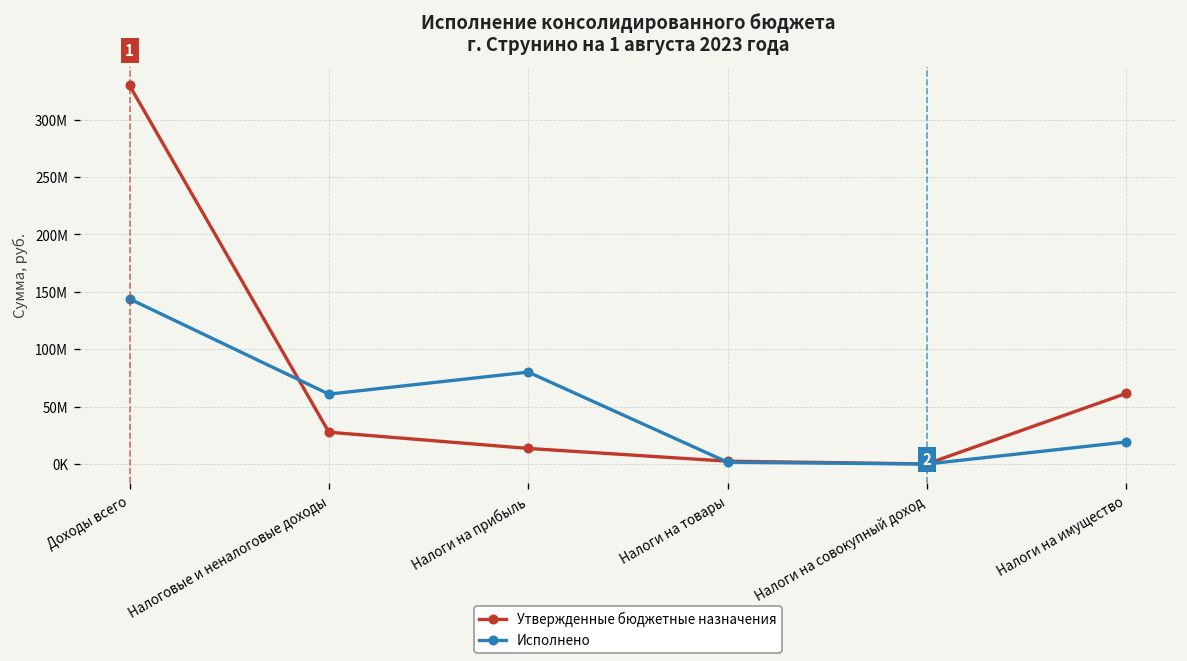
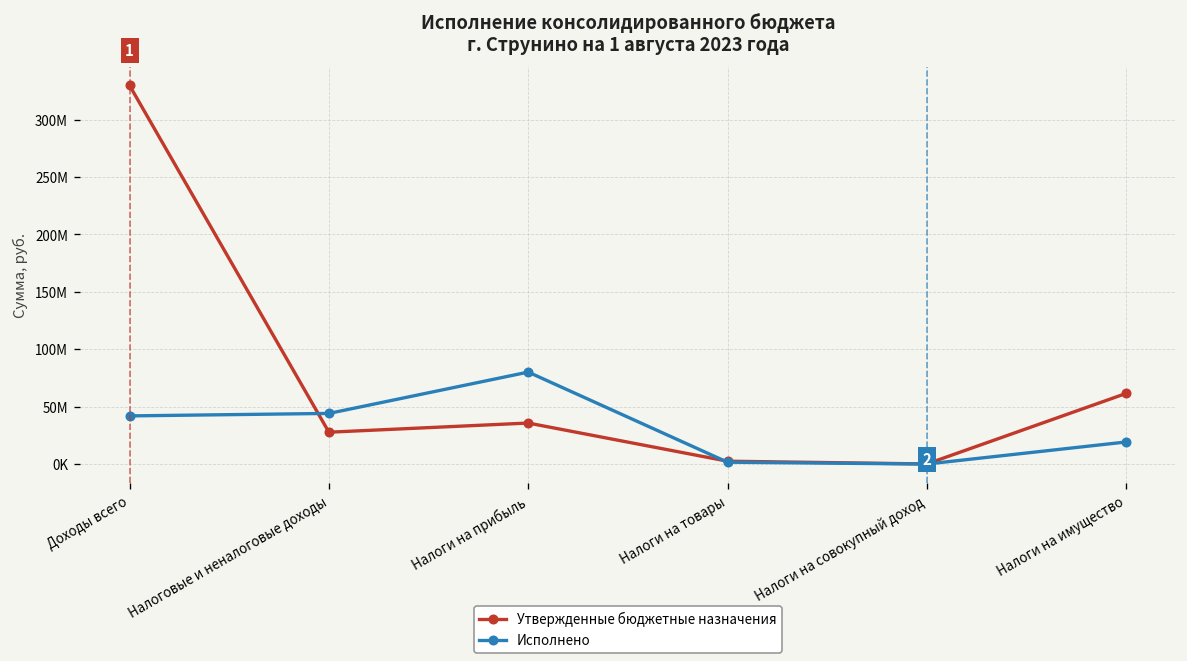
  {
    "Утвержденные бюджетные назначения": {
      "Налоговые и неналоговые доходы": 30000000,
-     "Налоги на прибыль": 10000000,
+     "Налоги на прибыль": 40000000,
      "Налоги на имущество": 60000000
    },
    "Исполнено": {
-     "Доходы всего": 140000000,
-     "Налоговые и неналоговые доходы": 60000000,
+     "Доходы всего": 40000000,
+     "Налоговые и неналоговые доходы": 40000000,
      "Налоги на прибыль": 80000000,
      "Налоги на имущество": 20000000
    }
  }
